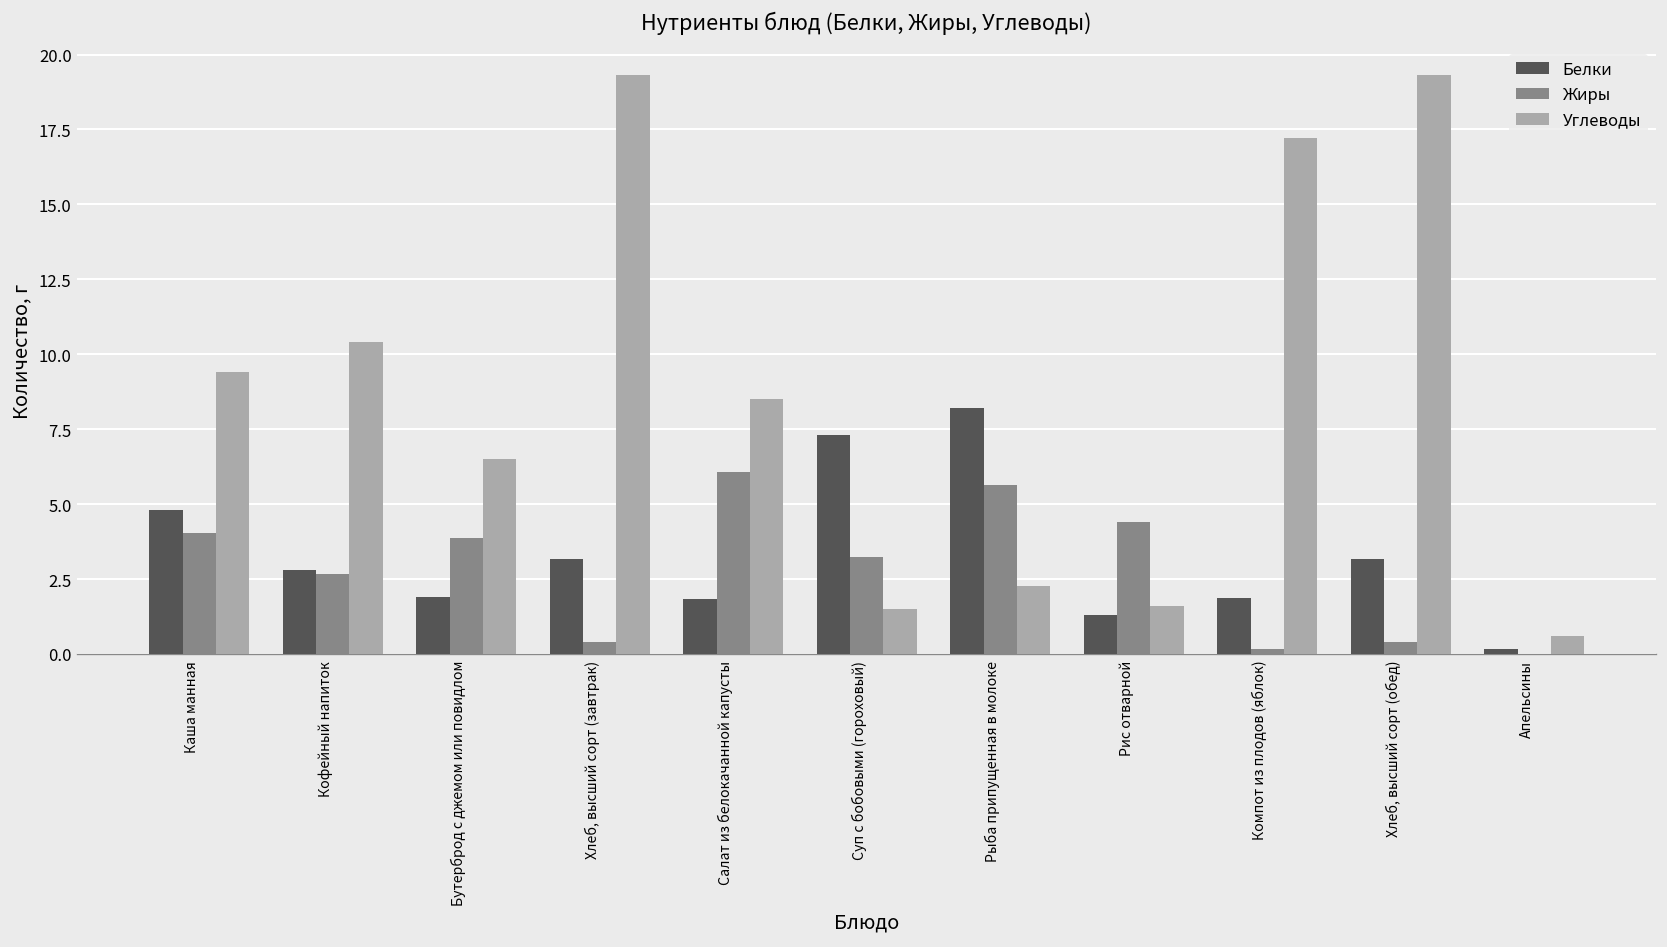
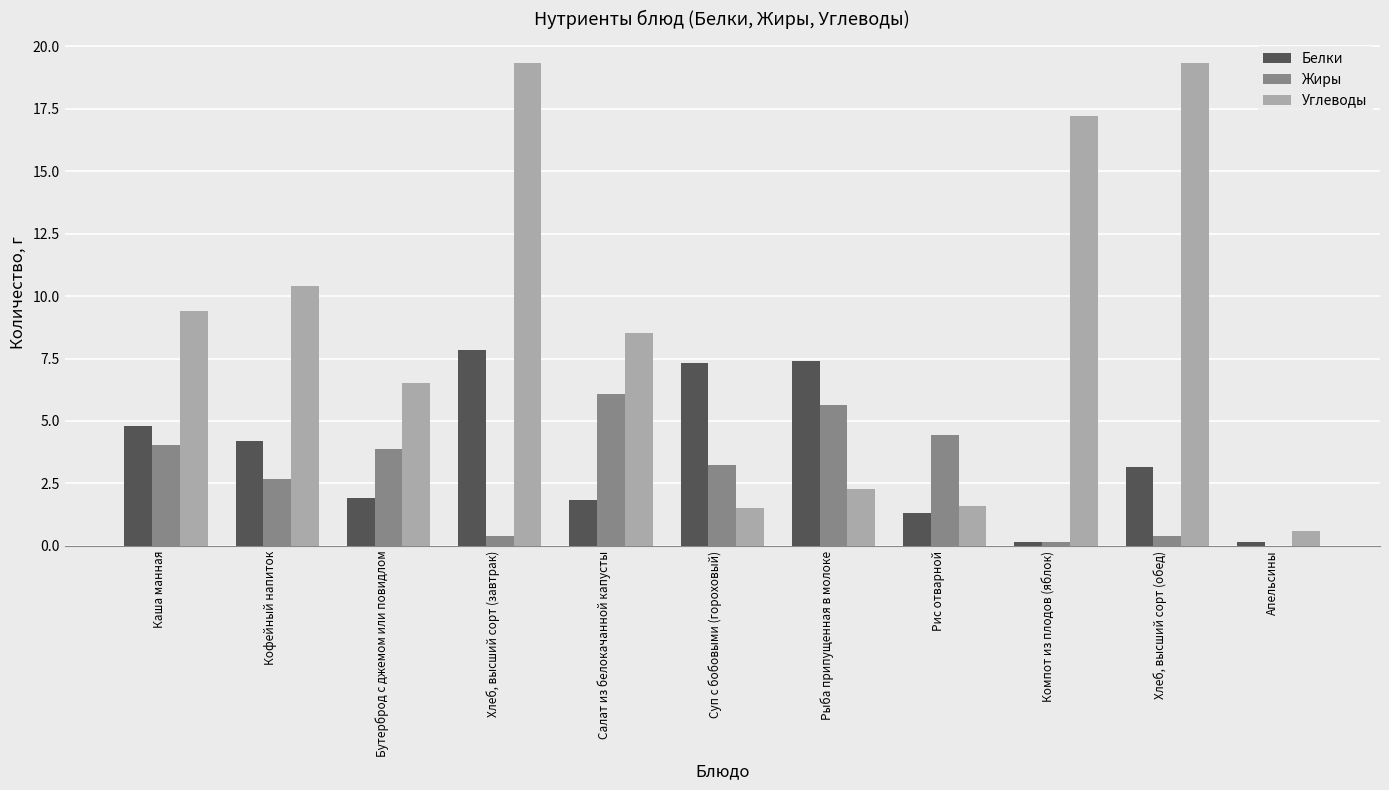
  {
    "Белки": {
      "Каша манная": 4.8,
-     "Кофейный напиток": 2.8,
+     "Кофейный напиток": 4.2,
      "Бутерброд с джемом или повидлом": 1.9,
-     "Хлеб, высший сорт (завтрак)": 3.2,
+     "Хлеб, высший сорт (завтрак)": 7.8,
      "Салат из белокачанной капусты": 1.8,
      "Суп с бобовыми (гороховый)": 7.3,
-     "Рыба припущенная в молоке": 8.2,
+     "Рыба припущенная в молоке": 7.4,
      "Рис отварной": 1.3,
-     "Компот из плодов (яблок)": 1.9,
+     "Компот из плодов (яблок)": 0.2,
      "Хлеб, высший сорт (обед)": 3.2,
      "Апельсины": 0.2
    }
  }
